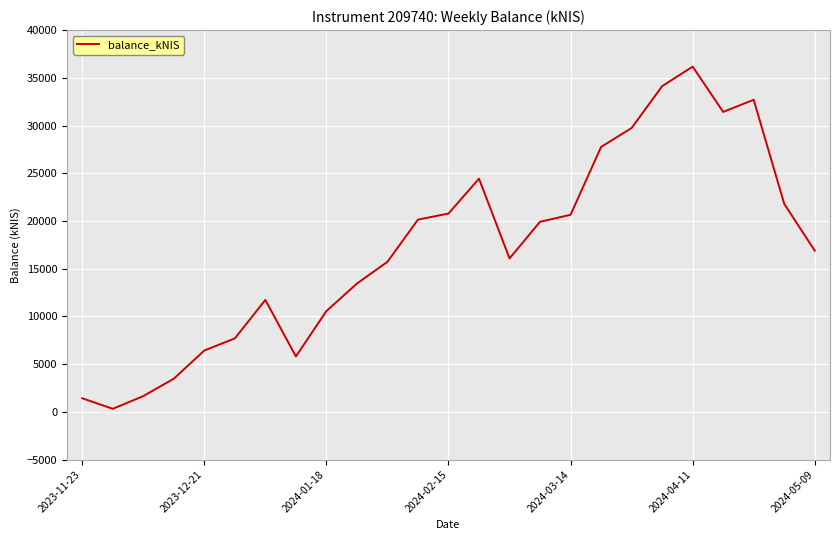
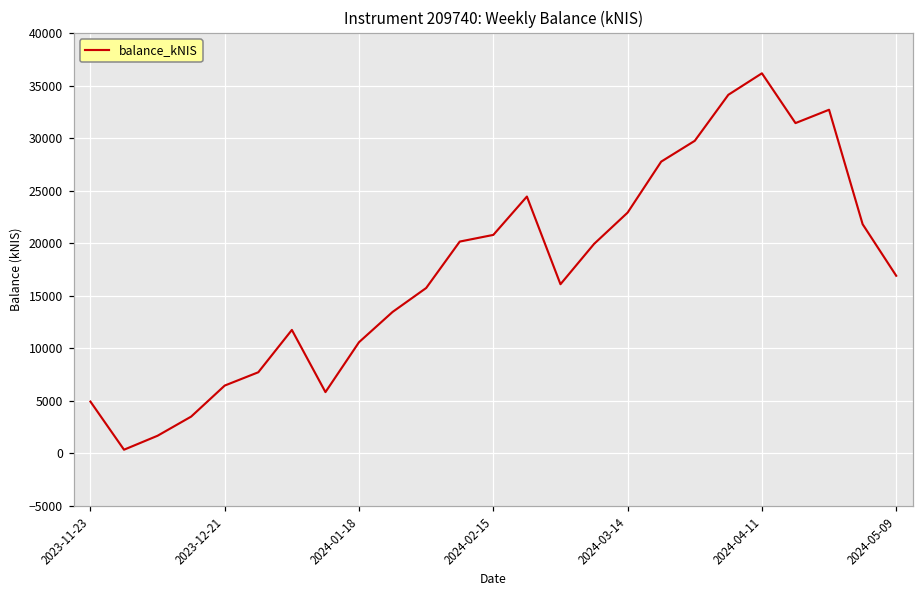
  {
-   "2023-11-23": 1000,
+   "2023-11-23": 5000,
    "2023-12-21": 6000,
    "2024-01-18": 11000,
    "2024-02-15": 21000,
-   "2024-03-14": 21000,
+   "2024-03-14": 23000,
    "2024-04-11": 36000,
    "2024-05-09": 17000
  }
